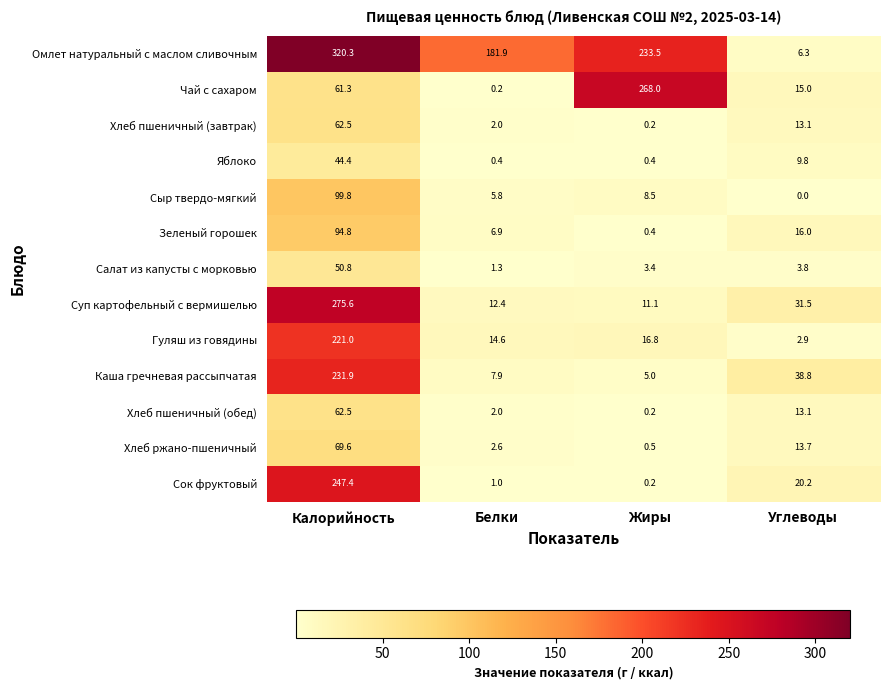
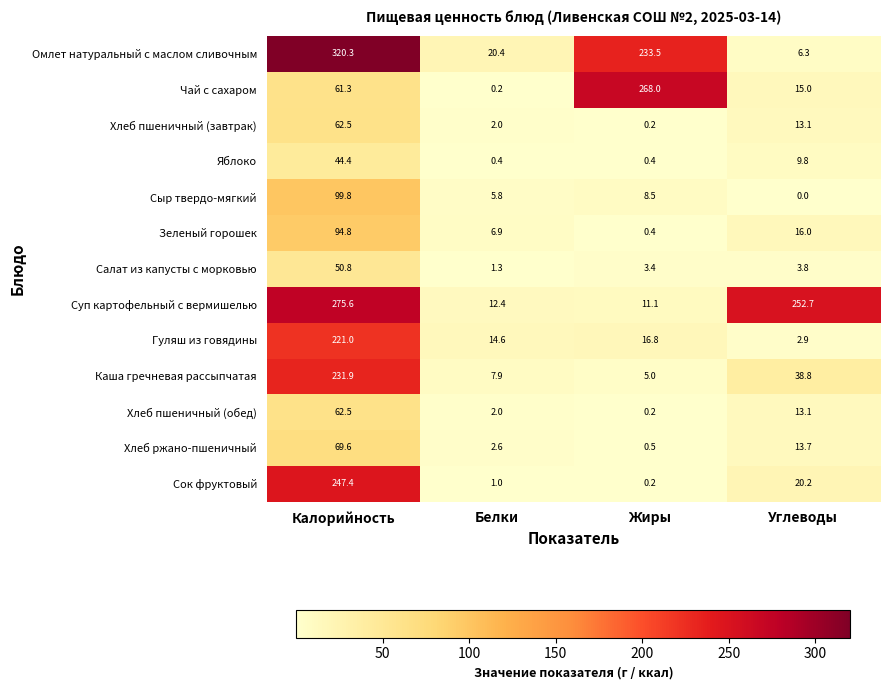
  {
    "Омлет натуральный с маслом сливочным": {
      "Калорийность": 320.3,
-     "Белки": 181.9,
+     "Белки": 20.4,
      "Жиры": 233.5,
      "Углеводы": 6.3
    },
    "Чай с сахаром": {
      "Калорийность": 61.3,
      "Белки": 0.2,
      "Жиры": 268.0,
      "Углеводы": 15.0
    },
    "Хлеб пшеничный (завтрак)": {
      "Калорийность": 62.5,
      "Белки": 2.0,
      "Жиры": 0.2,
      "Углеводы": 13.1
    },
    "Яблоко": {
      "Калорийность": 44.4,
      "Белки": 0.4,
      "Жиры": 0.4,
      "Углеводы": 9.8
    },
    "Сыр твердо-мягкий": {
      "Калорийность": 99.8,
      "Белки": 5.8,
      "Жиры": 8.5,
      "Углеводы": 0.0
    },
    "Зеленый горошек": {
      "Калорийность": 94.8,
      "Белки": 6.9,
      "Жиры": 0.4,
      "Углеводы": 16.0
    },
    "Салат из капусты с морковью": {
      "Калорийность": 50.8,
      "Белки": 1.3,
      "Жиры": 3.4,
      "Углеводы": 3.8
    },
    "Суп картофельный с вермишелью": {
      "Калорийность": 275.6,
      "Белки": 12.4,
      "Жиры": 11.1,
-     "Углеводы": 31.5
+     "Углеводы": 252.7
    },
    "Гуляш из говядины": {
      "Калорийность": 221.0,
      "Белки": 14.6,
      "Жиры": 16.8,
      "Углеводы": 2.9
    },
    "Каша гречневая рассыпчатая": {
      "Калорийность": 231.9,
      "Белки": 7.9,
      "Жиры": 5.0,
      "Углеводы": 38.8
    },
    "Хлеб пшеничный (обед)": {
      "Калорийность": 62.5,
      "Белки": 2.0,
      "Жиры": 0.2,
      "Углеводы": 13.1
    },
    "Хлеб ржано-пшеничный": {
      "Калорийность": 69.6,
      "Белки": 2.6,
      "Жиры": 0.5,
      "Углеводы": 13.7
    },
    "Сок фруктовый": {
      "Калорийность": 247.4,
      "Белки": 1.0,
      "Жиры": 0.2,
      "Углеводы": 20.2
    }
  }
